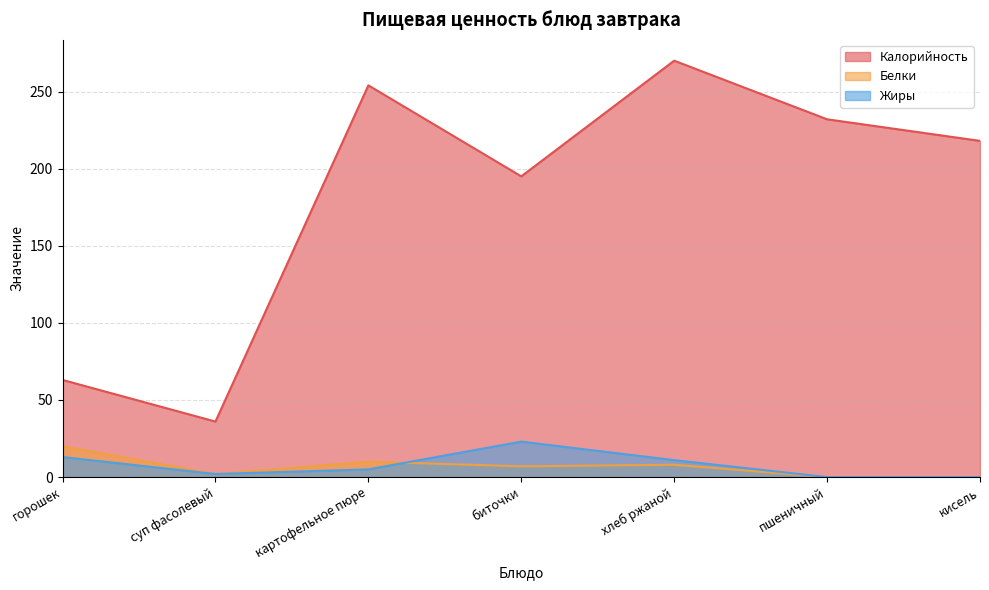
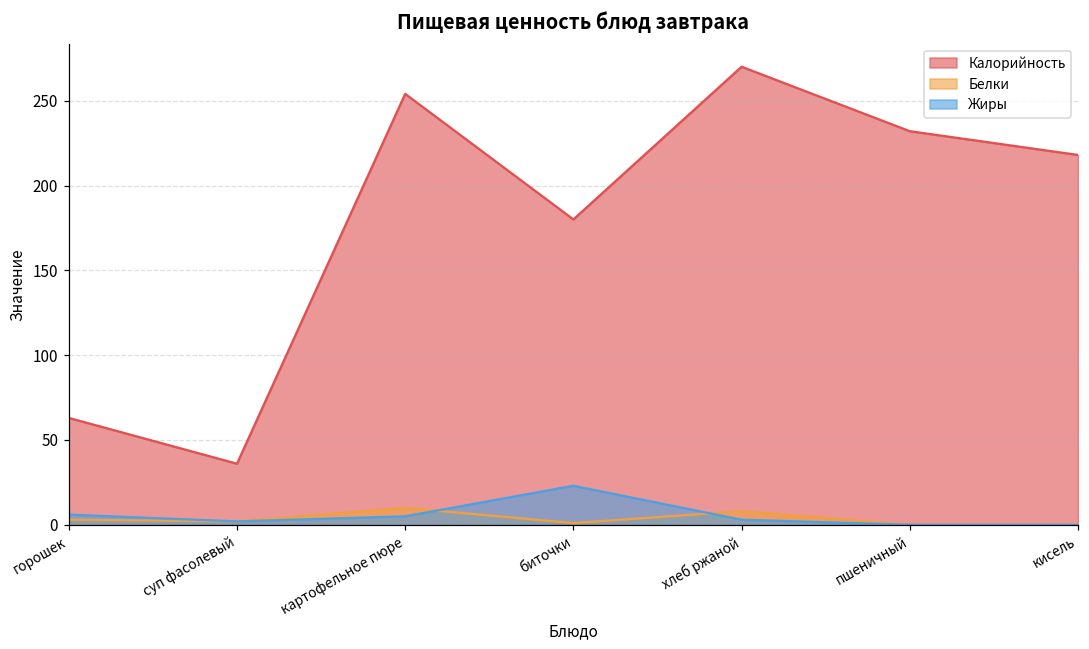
  {
    "Калорийность": {
      "горошек": 63,
      "суп фасолевый": 36,
      "картофельное пюре": 254,
-     "биточки": 195,
+     "биточки": 180,
      "хлеб ржаной": 270,
      "пшеничный": 232,
      "кисель": 218
    },
    "Белки": {
-     "горошек": 20,
+     "горошек": 3,
      "картофельное пюре": 10,
-     "биточки": 7,
+     "биточки": 1,
      "хлеб ржаной": 8
    },
    "Жиры": {
-     "горошек": 13,
+     "горошек": 6,
      "картофельное пюре": 5,
      "биточки": 23,
-     "хлеб ржаной": 11
+     "хлеб ржаной": 3
    }
  }
